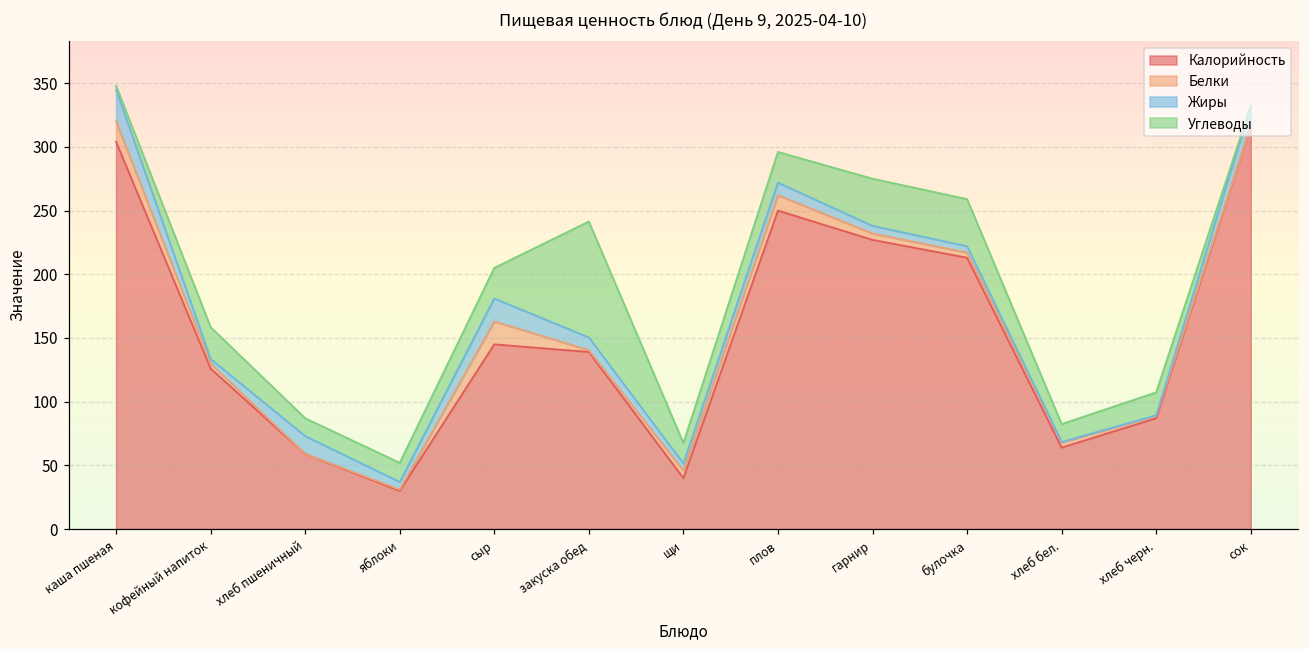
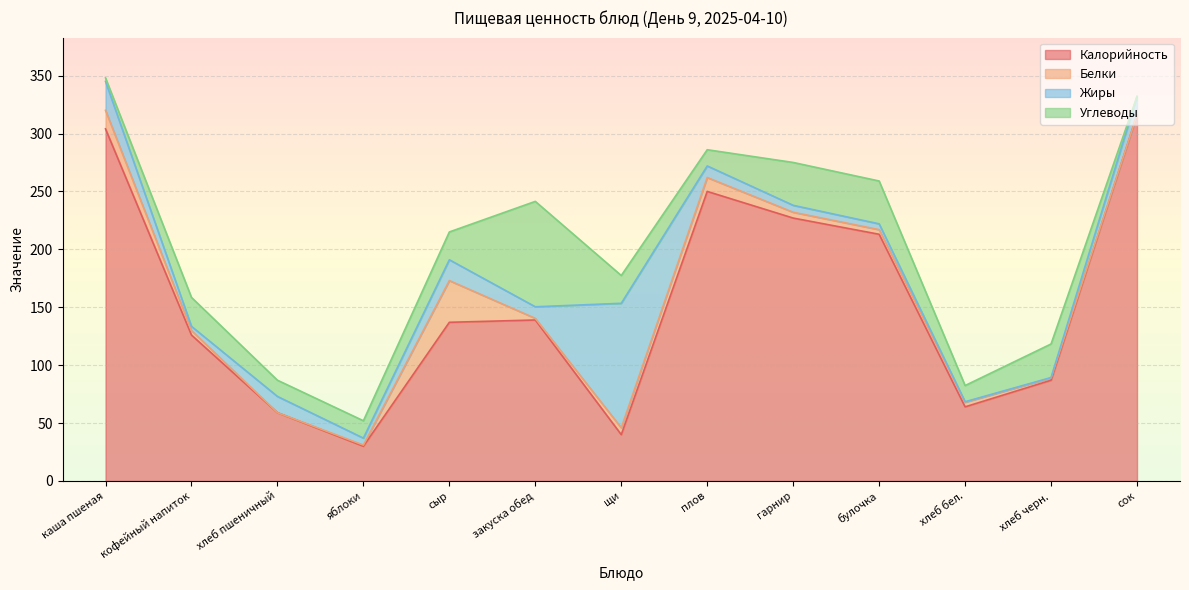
  {
    "Калорийность": {
      "каша пшеная": 304,
      "кофейный напиток": 126,
-     "сыр": 145,
+     "сыр": 137,
      "щи": 40,
      "плов": 250,
      "гарнир": 227,
      "булочка": 213,
      "хлеб бел.": 64
    },
    "Белки": {
      "каша пшеная": 16,
      "кофейный напиток": 4,
-     "сыр": 18,
+     "сыр": 36,
      "щи": 6,
      "плов": 12,
      "гарнир": 5,
      "булочка": 4
    },
    "Жиры": {
      "каша пшеная": 25,
      "кофейный напиток": 4,
      "хлеб пшеничный": 14,
      "яблоки": 6,
      "сыр": 18,
      "закуска обед": 10,
-     "щи": 6,
+     "щи": 108,
      "плов": 10,
      "гарнир": 6,
      "булочка": 5
    },
    "Углеводы": {
      "каша пшеная": 3,
      "кофейный напиток": 25,
      "хлеб пшеничный": 14,
      "яблоки": 15,
      "сыр": 24,
      "закуска обед": 91,
-     "щи": 16,
-     "плов": 24,
+     "щи": 24,
+     "плов": 14,
      "гарнир": 37,
      "булочка": 37,
      "хлеб бел.": 14,
-     "хлеб черн.": 18
+     "хлеб черн.": 29
    }
  }
